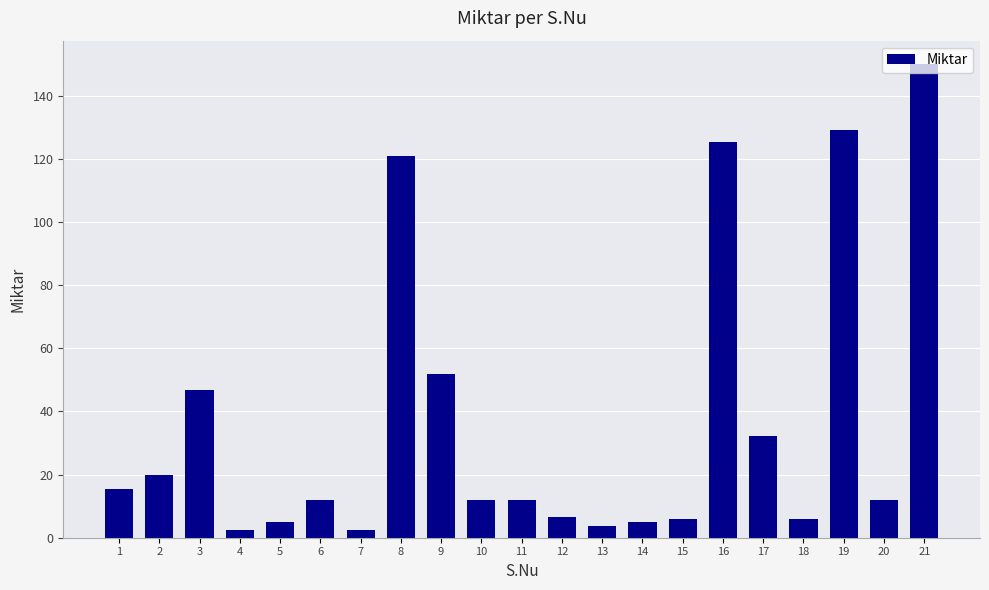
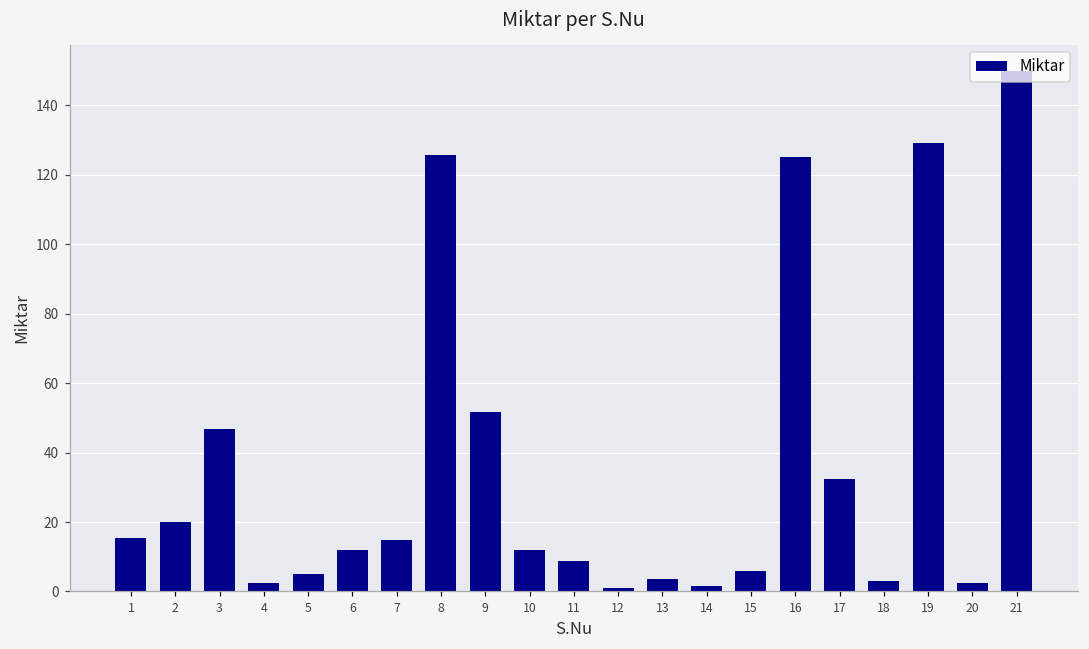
  {
    "1": 16,
    "2": 20,
    "3": 47,
    "4": 3,
    "5": 5,
    "6": 12,
-   "7": 2,
-   "8": 121,
+   "7": 15,
+   "8": 126,
    "9": 52,
    "10": 12,
-   "11": 12,
-   "12": 7,
+   "11": 9,
+   "12": 1,
    "13": 4,
-   "14": 5,
+   "14": 2,
    "15": 6,
    "16": 125,
    "17": 32,
-   "18": 6,
+   "18": 3,
    "19": 129,
-   "20": 12
+   "20": 3
  }
